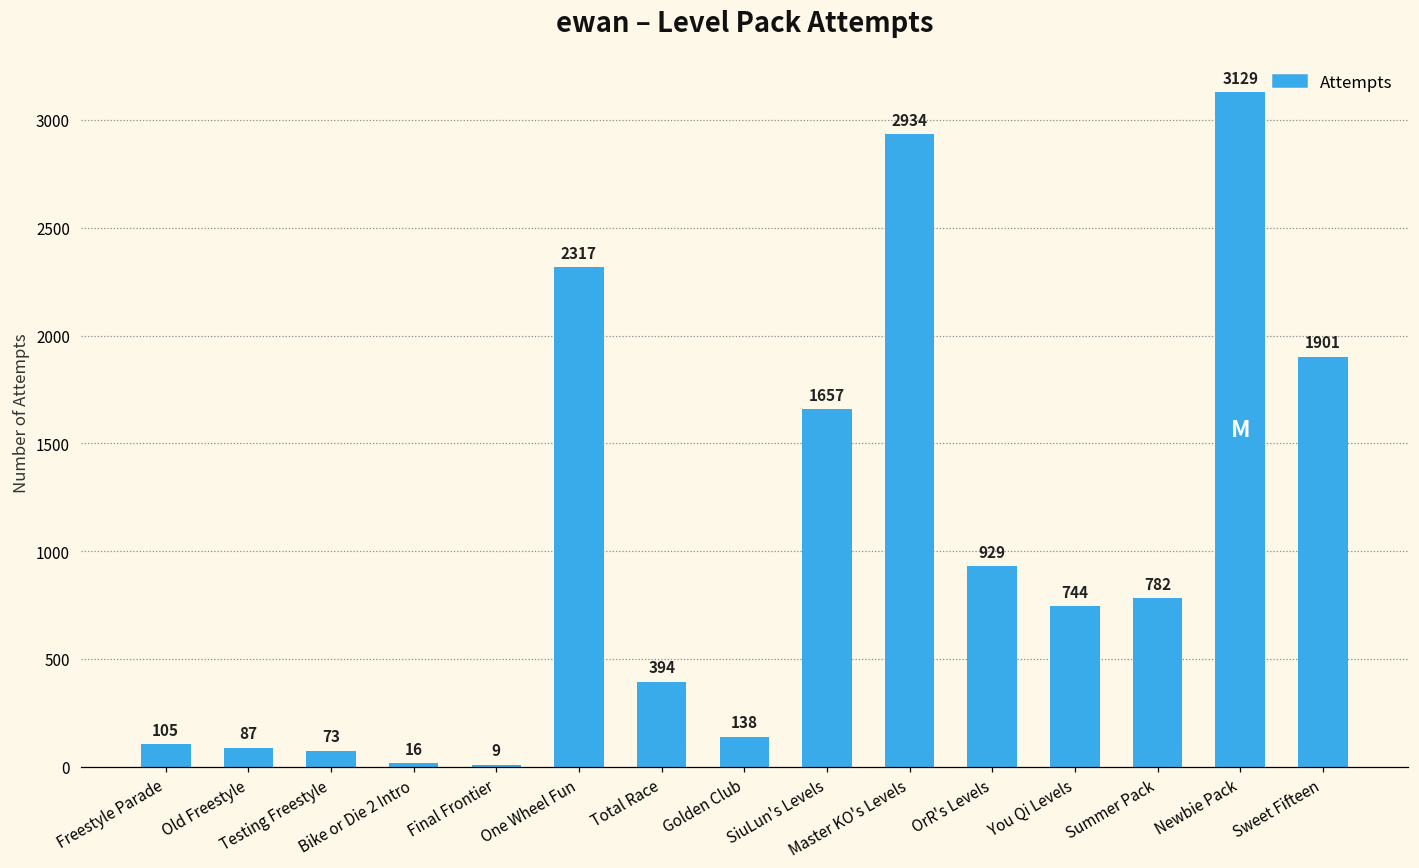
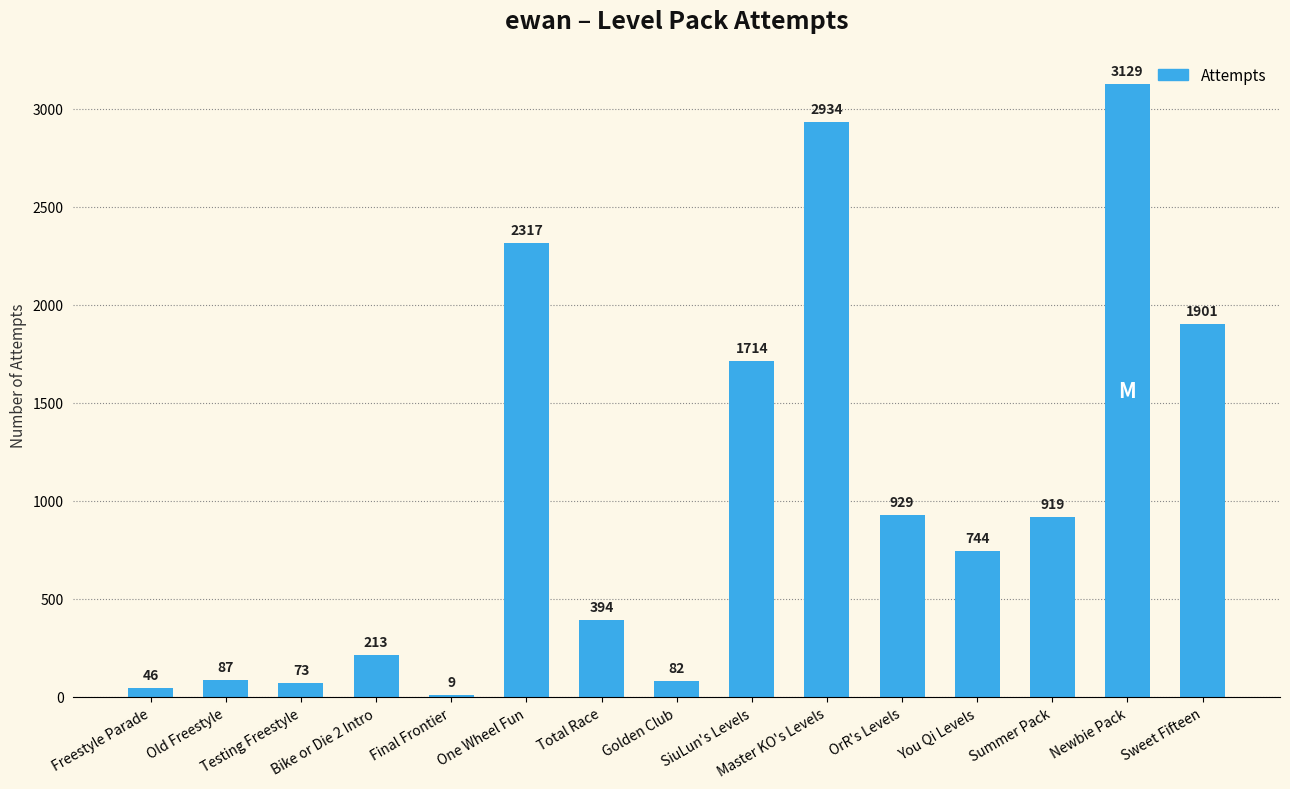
  {
-   "Freestyle Parade": 105,
+   "Freestyle Parade": 46,
    "Old Freestyle": 87,
    "Testing Freestyle": 73,
-   "Bike or Die 2 Intro": 16,
+   "Bike or Die 2 Intro": 213,
    "Final Frontier": 9,
    "One Wheel Fun": 2317,
    "Total Race": 394,
-   "Golden Club": 138,
-   "SiuLun's Levels": 1657,
+   "Golden Club": 82,
+   "SiuLun's Levels": 1714,
    "Master KO's Levels": 2934,
    "OrR's Levels": 929,
    "You Qi Levels": 744,
-   "Summer Pack": 782,
+   "Summer Pack": 919,
    "Newbie Pack": 3129,
    "Sweet Fifteen": 1901
  }
